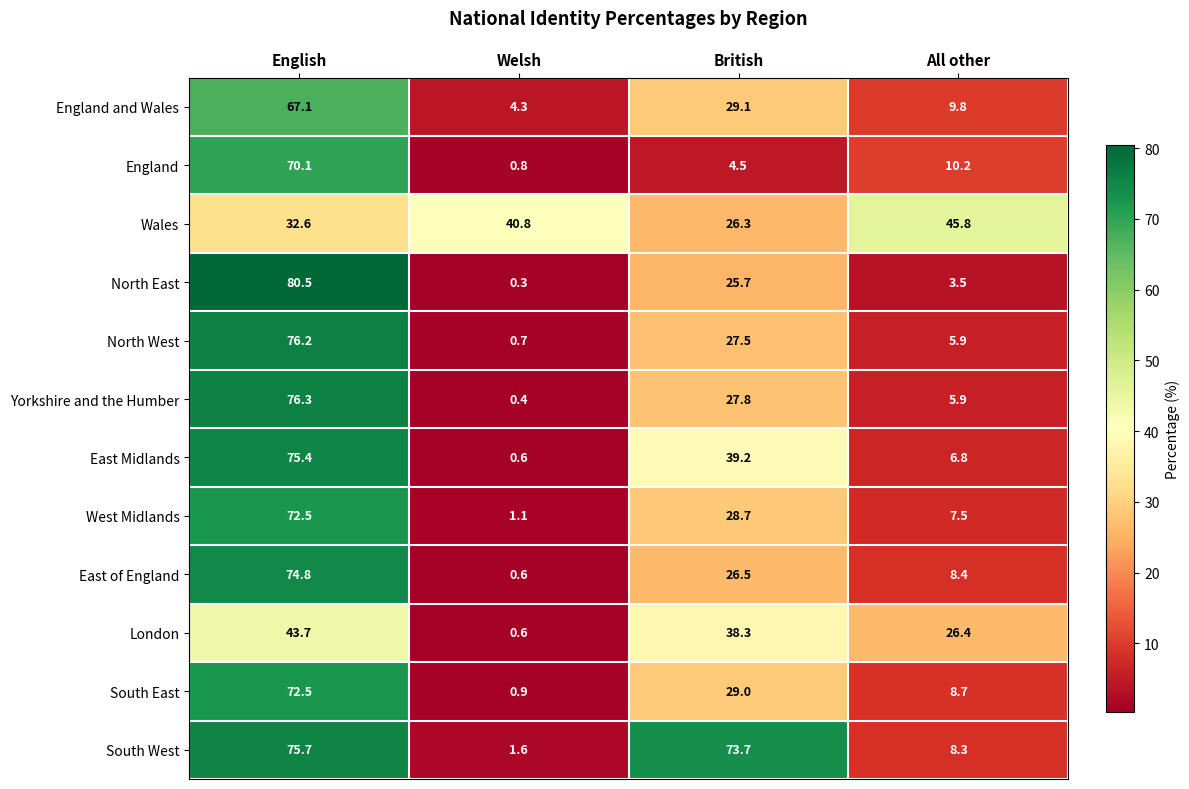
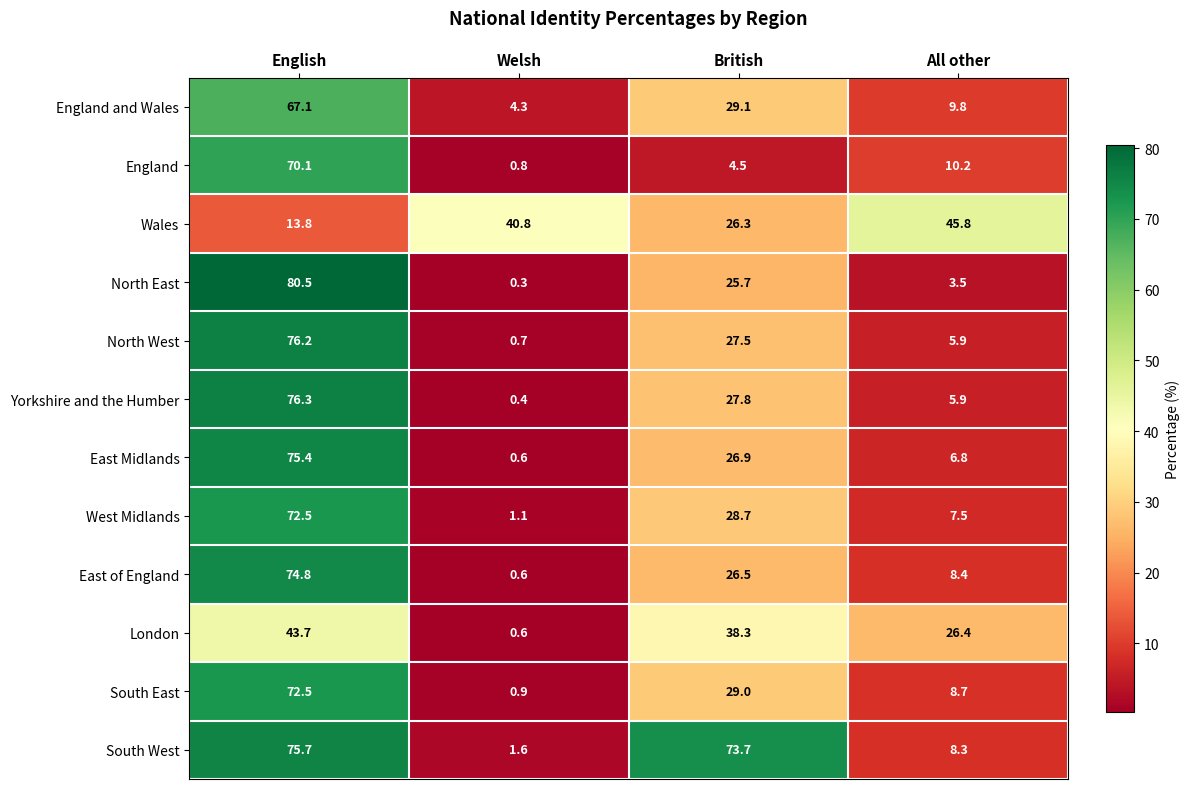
  {
    "England and Wales": {
      "English": 67.1,
      "Welsh": 4.3,
      "British": 29.1,
      "All other": 9.8
    },
    "England": {
      "English": 70.1,
      "Welsh": 0.8,
      "British": 4.5,
      "All other": 10.2
    },
    "Wales": {
-     "English": 32.6,
+     "English": 13.8,
      "Welsh": 40.8,
      "British": 26.3,
      "All other": 45.8
    },
    "North East": {
      "English": 80.5,
      "Welsh": 0.3,
      "British": 25.7,
      "All other": 3.5
    },
    "North West": {
      "English": 76.2,
      "Welsh": 0.7,
      "British": 27.5,
      "All other": 5.9
    },
    "Yorkshire and the Humber": {
      "English": 76.3,
      "Welsh": 0.4,
      "British": 27.8,
      "All other": 5.9
    },
    "East Midlands": {
      "English": 75.4,
      "Welsh": 0.6,
-     "British": 39.2,
+     "British": 26.9,
      "All other": 6.8
    },
    "West Midlands": {
      "English": 72.5,
      "Welsh": 1.1,
      "British": 28.7,
      "All other": 7.5
    },
    "East of England": {
      "English": 74.8,
      "Welsh": 0.6,
      "British": 26.5,
      "All other": 8.4
    },
    "London": {
      "English": 43.7,
      "Welsh": 0.6,
      "British": 38.3,
      "All other": 26.4
    },
    "South East": {
      "English": 72.5,
      "Welsh": 0.9,
      "British": 29.0,
      "All other": 8.7
    },
    "South West": {
      "English": 75.7,
      "Welsh": 1.6,
      "British": 73.7,
      "All other": 8.3
    }
  }
